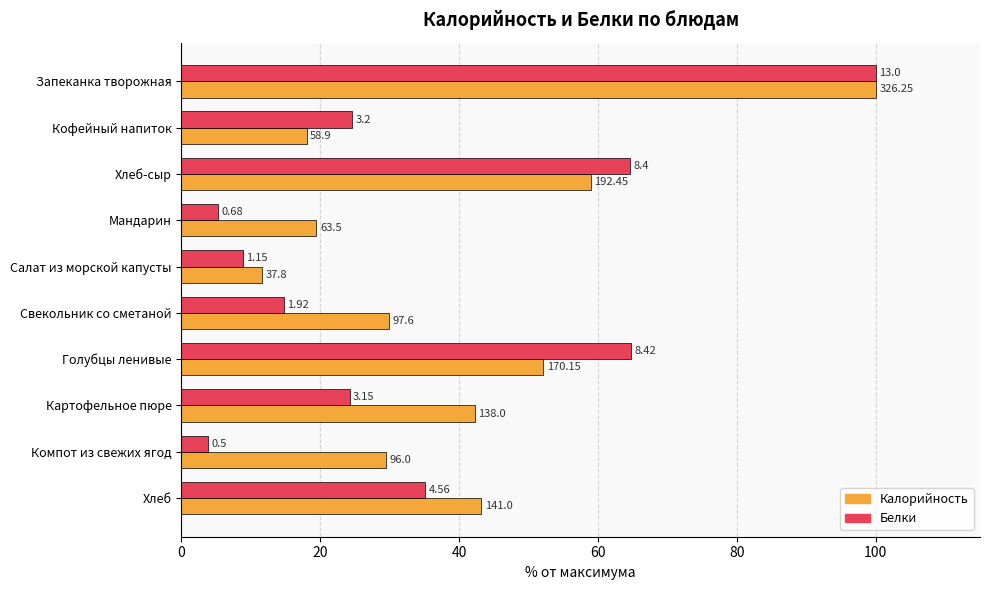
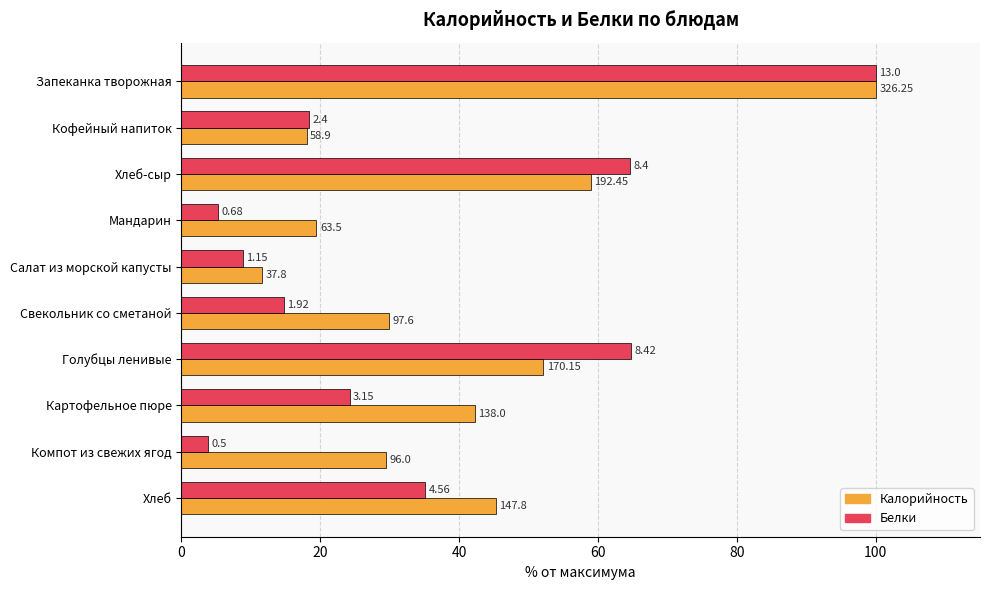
  {
    "Калорийность": {
-     "Хлеб": 141.0
+     "Хлеб": 147.8
    },
    "Белки": {
-     "Кофейный напиток": 3.2
+     "Кофейный напиток": 2.4
    }
  }
